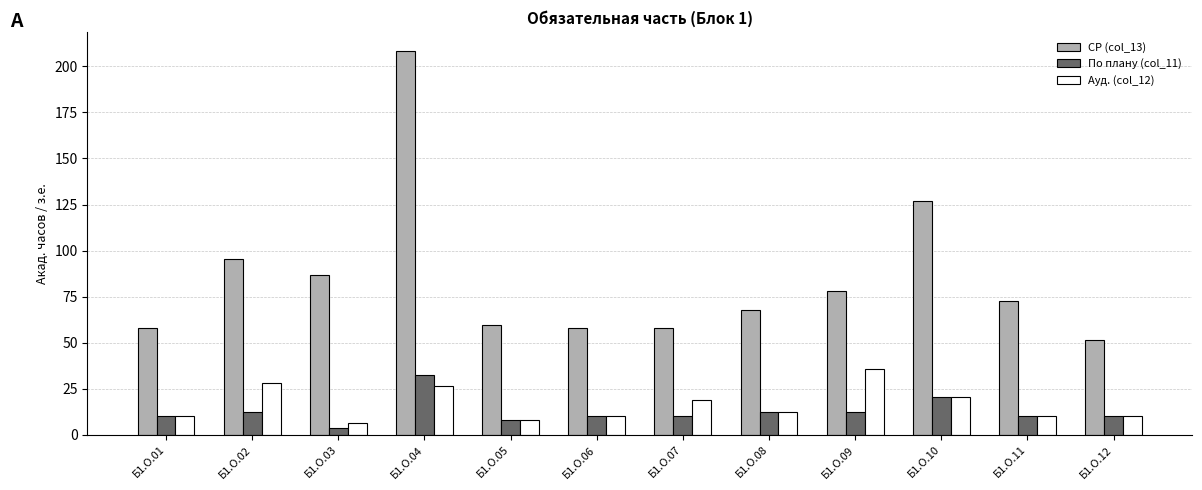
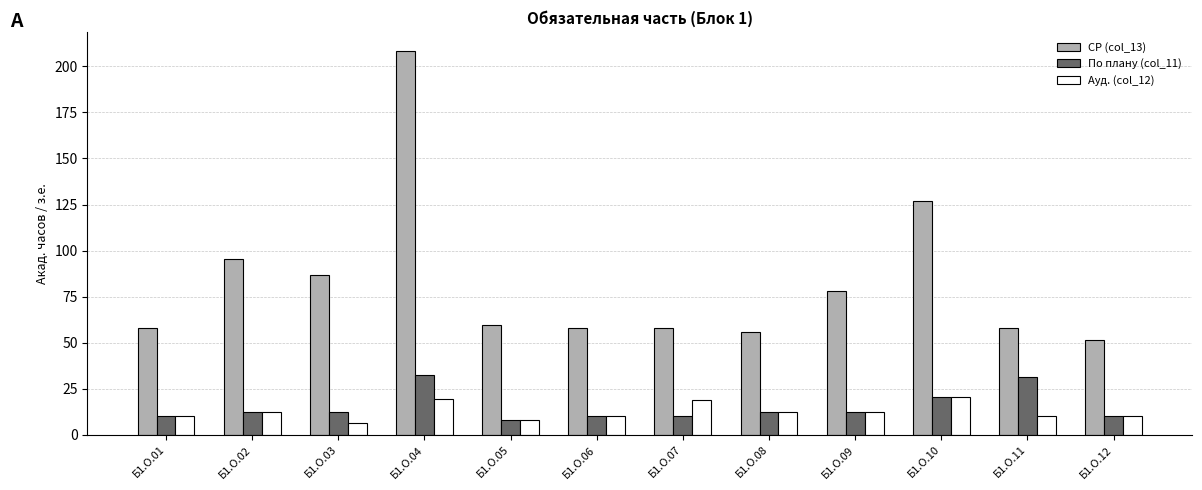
  {
    "СР (col_13)": {
      "Б1.О.01": 58,
      "Б1.О.02": 95,
      "Б1.О.03": 87,
      "Б1.О.04": 208,
      "Б1.О.05": 60,
      "Б1.О.06": 58,
      "Б1.О.07": 58,
-     "Б1.О.08": 68,
+     "Б1.О.08": 56,
      "Б1.О.09": 78,
      "Б1.О.10": 127,
-     "Б1.О.11": 73,
+     "Б1.О.11": 58,
      "Б1.О.12": 52
    },
    "По плану (col_11)": {
      "Б1.О.01": 10,
      "Б1.О.02": 12,
-     "Б1.О.03": 4,
+     "Б1.О.03": 12,
      "Б1.О.04": 33,
      "Б1.О.05": 8,
      "Б1.О.06": 10,
      "Б1.О.07": 10,
      "Б1.О.08": 12,
      "Б1.О.09": 12,
      "Б1.О.10": 20,
-     "Б1.О.11": 10,
+     "Б1.О.11": 31,
      "Б1.О.12": 10
    },
    "Ауд. (col_12)": {
      "Б1.О.01": 10,
-     "Б1.О.02": 28,
+     "Б1.О.02": 12,
      "Б1.О.03": 6,
-     "Б1.О.04": 27,
+     "Б1.О.04": 19,
      "Б1.О.05": 8,
      "Б1.О.06": 10,
      "Б1.О.07": 19,
      "Б1.О.08": 12,
-     "Б1.О.09": 36,
+     "Б1.О.09": 12,
      "Б1.О.10": 20,
      "Б1.О.11": 10,
      "Б1.О.12": 10
    }
  }
